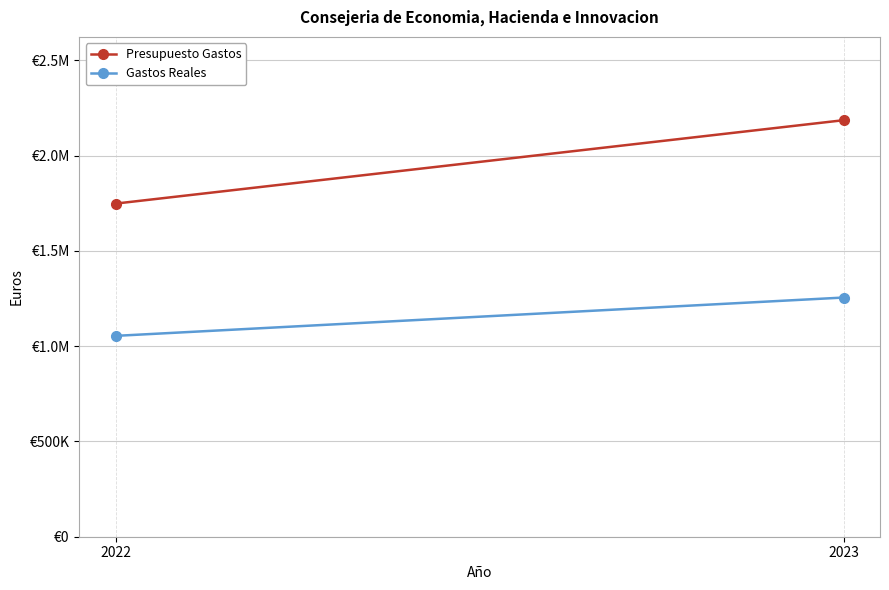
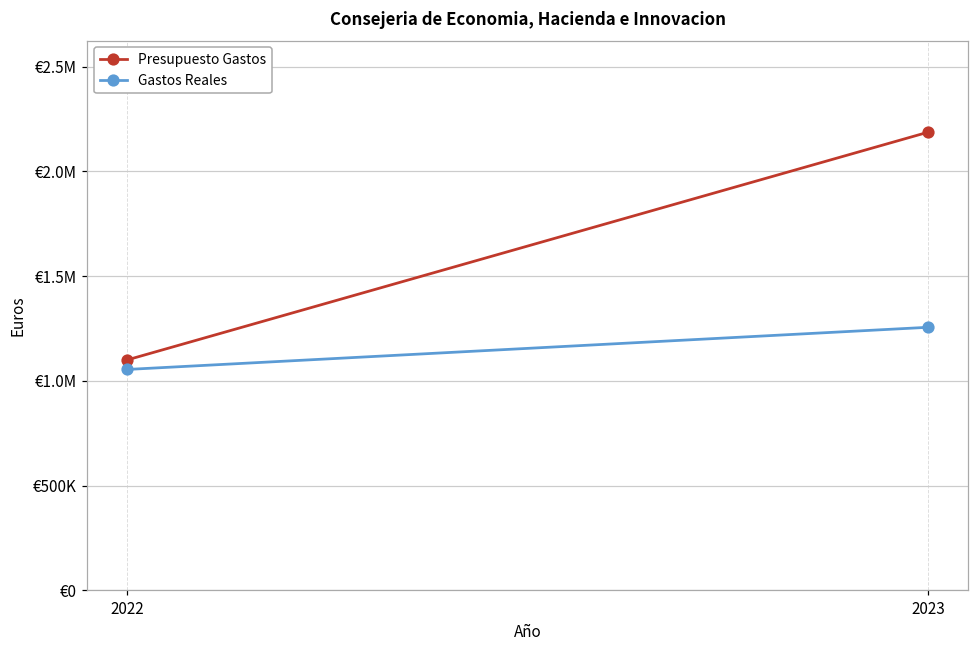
  {
    "Presupuesto Gastos": {
-     "2022": "€1750000",
+     "2022": "€1100000",
      "2023": "€2190000"
    },
    "Gastos Reales": {
      "2022": "€1050000",
      "2023": "€1260000"
    }
  }
